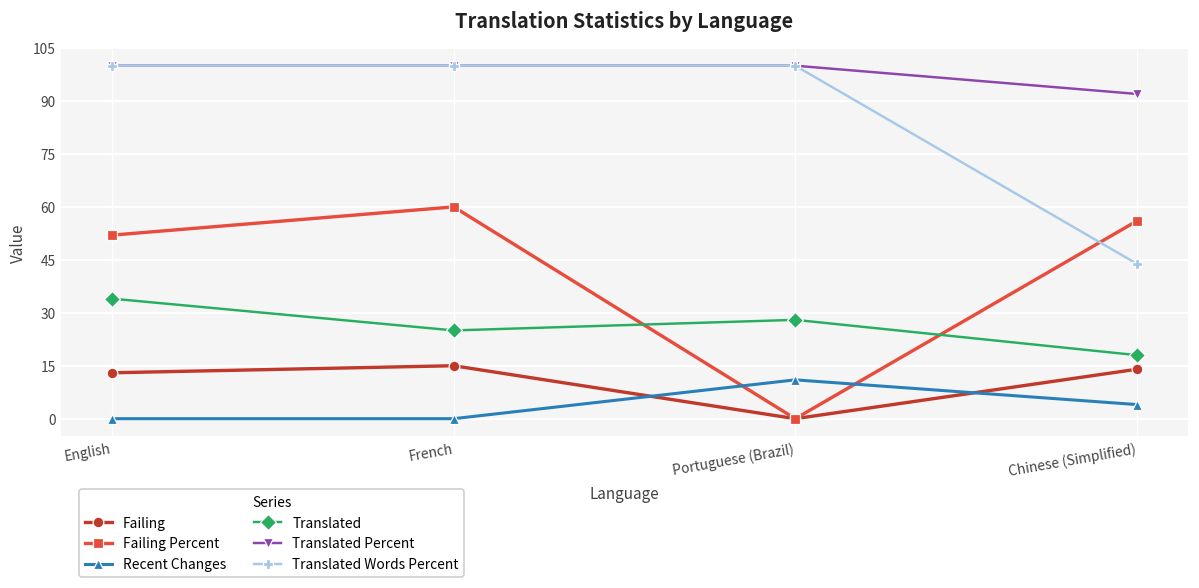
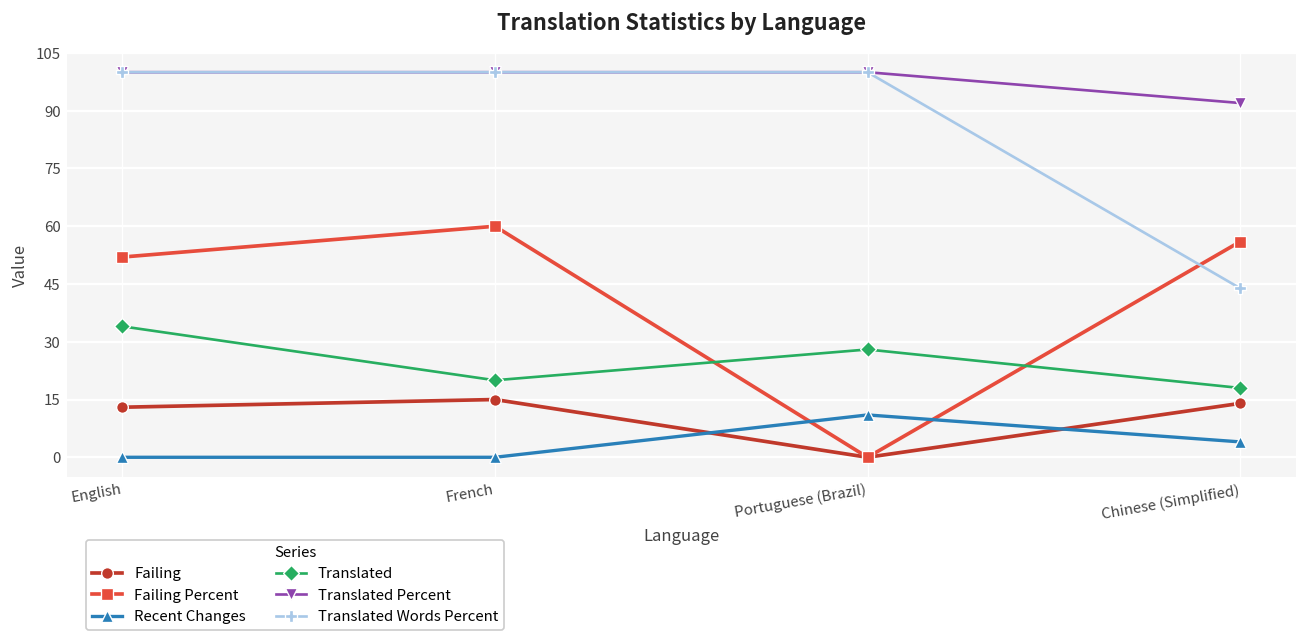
  {
    "Recent Changes": {
      "English": 0,
      "French": 0,
      "Portuguese (Brazil)": 11,
      "Chinese (Simplified)": 4
    },
    "Translated": {
      "English": 34,
-     "French": 25,
+     "French": 20,
      "Portuguese (Brazil)": 28,
      "Chinese (Simplified)": 18
    },
    "Translated Percent": {
      "Chinese (Simplified)": 92
    },
    "Translated Words Percent": {
      "Chinese (Simplified)": 44
    }
  }
